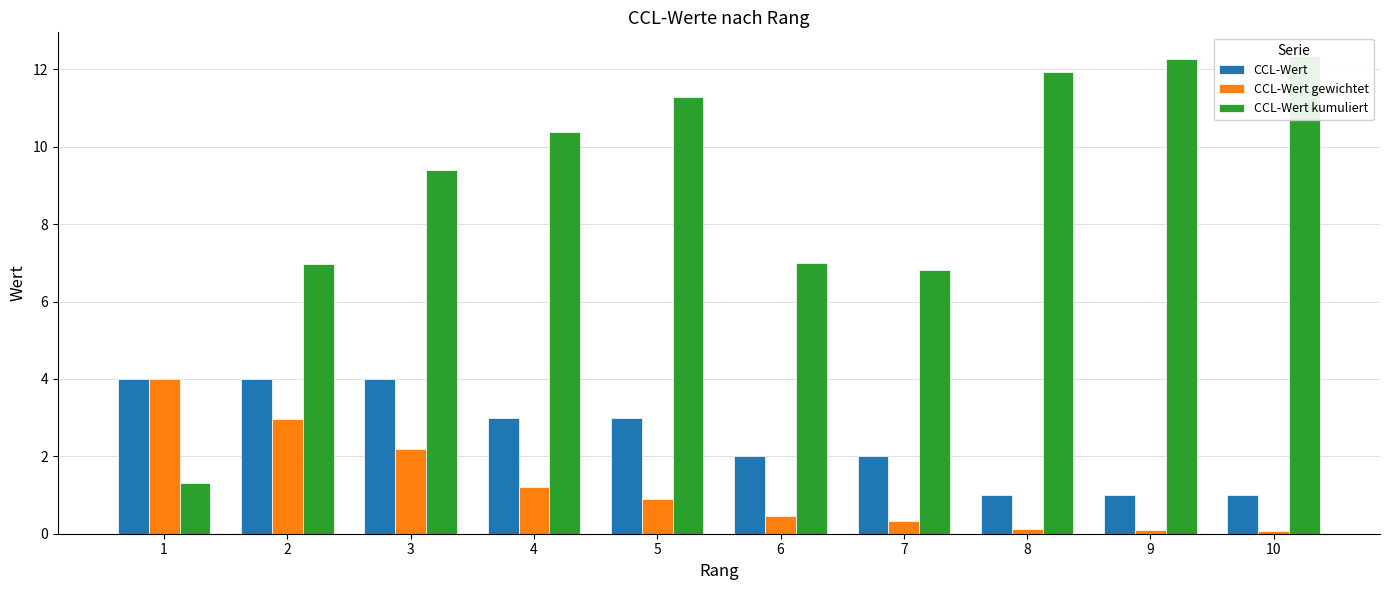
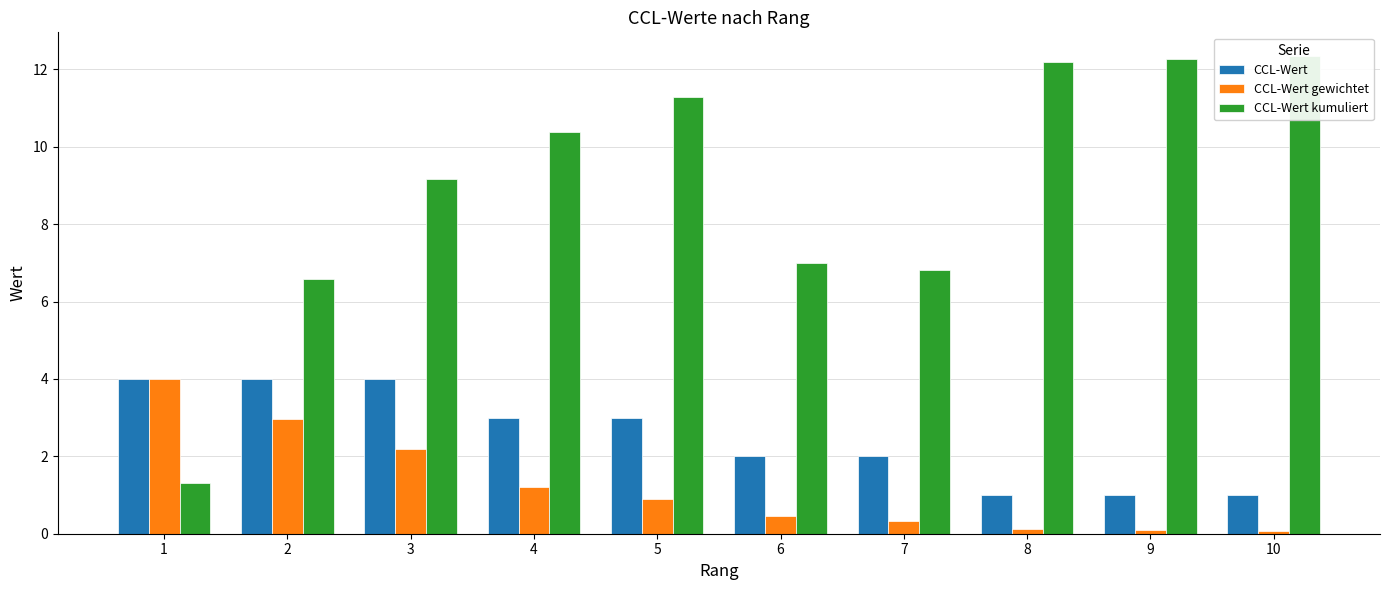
  {
    "CCL-Wert": {
      "1": 4.0,
      "2": 4.0,
      "3": 4.0,
      "4": 3.0,
      "5": 3.0,
      "6": 2.0,
      "7": 2.0,
      "8": 1.0,
      "9": 1.0,
      "10": 1.0
    },
    "CCL-Wert gewichtet": {
      "1": 4.0,
      "2": 3.0,
      "3": 2.2,
      "4": 1.2,
      "5": 0.9,
      "6": 0.4,
      "7": 0.3,
      "8": 0.1,
      "9": 0.1,
      "10": 0.1
    },
    "CCL-Wert kumuliert": {
      "1": 1.3,
-     "2": 7.0,
-     "3": 9.4,
+     "2": 6.6,
+     "3": 9.2,
      "4": 10.4,
      "5": 11.3,
      "6": 7.0,
      "7": 6.8,
-     "8": 11.9,
+     "8": 12.2,
      "9": 12.3
    }
  }
